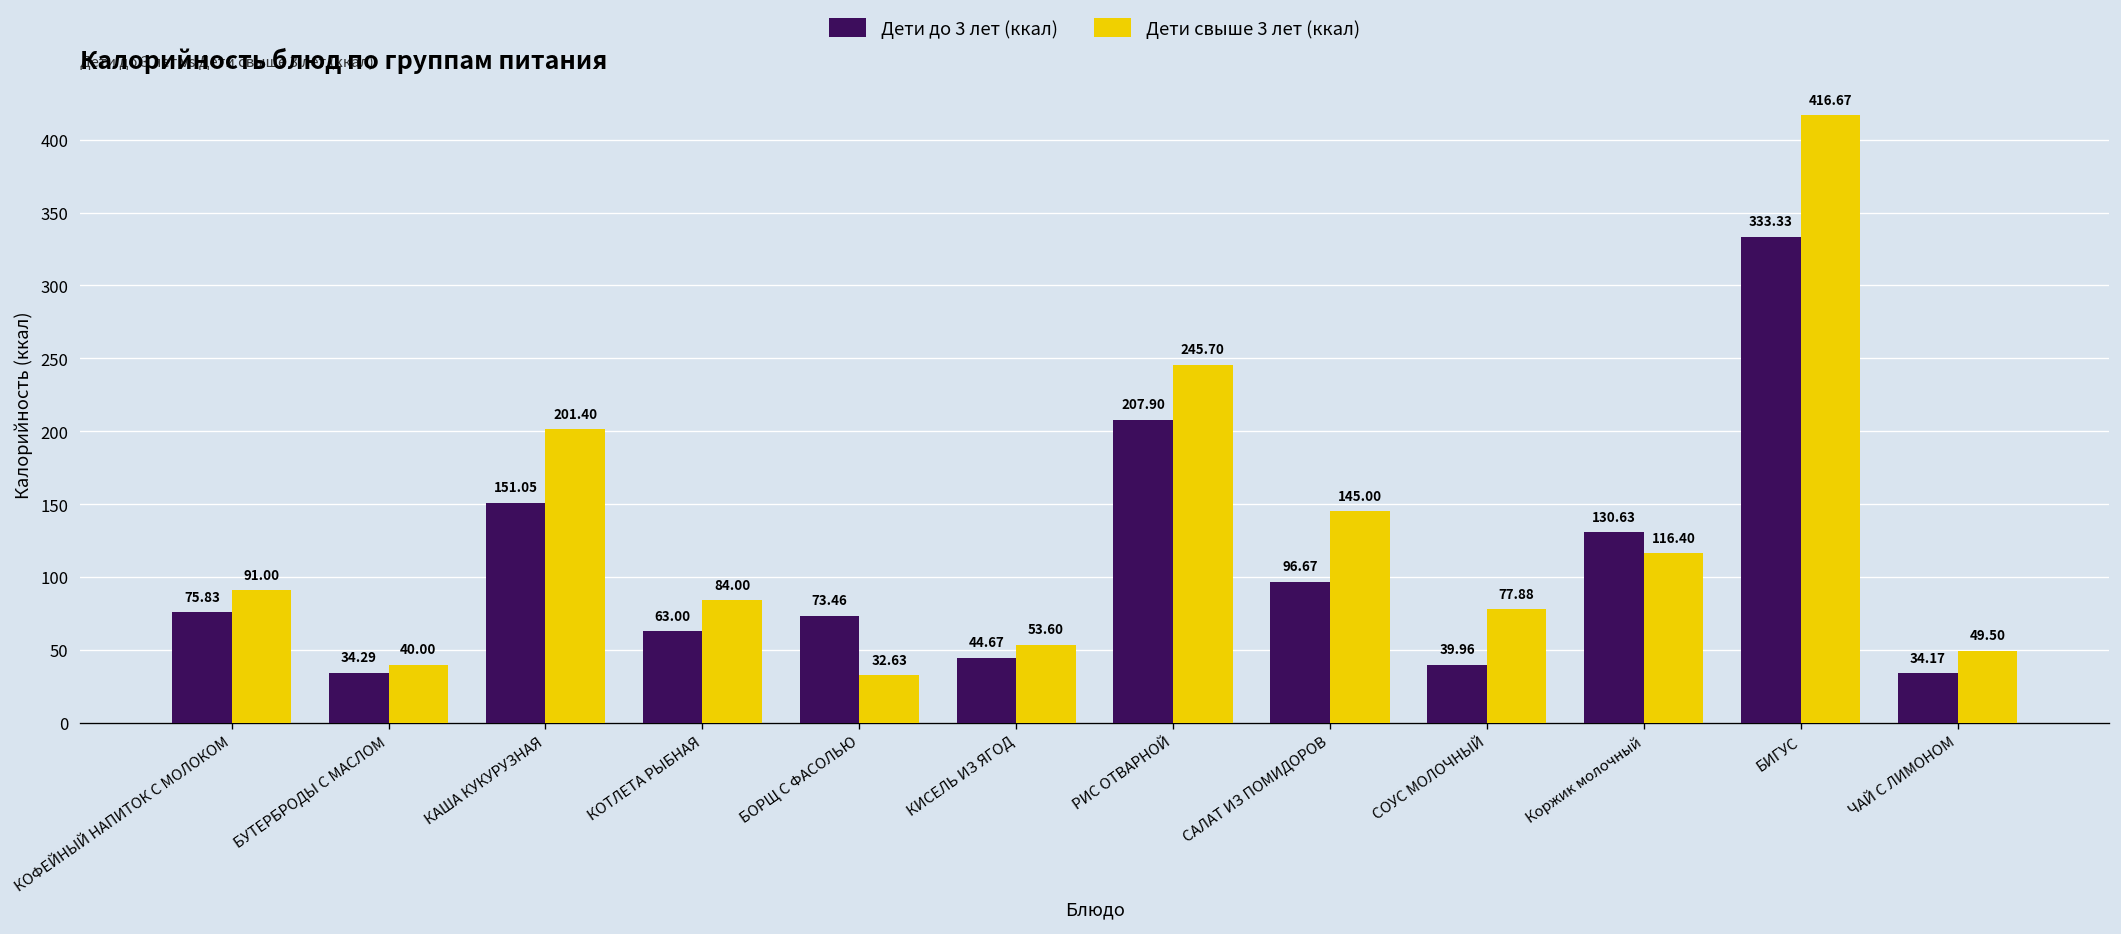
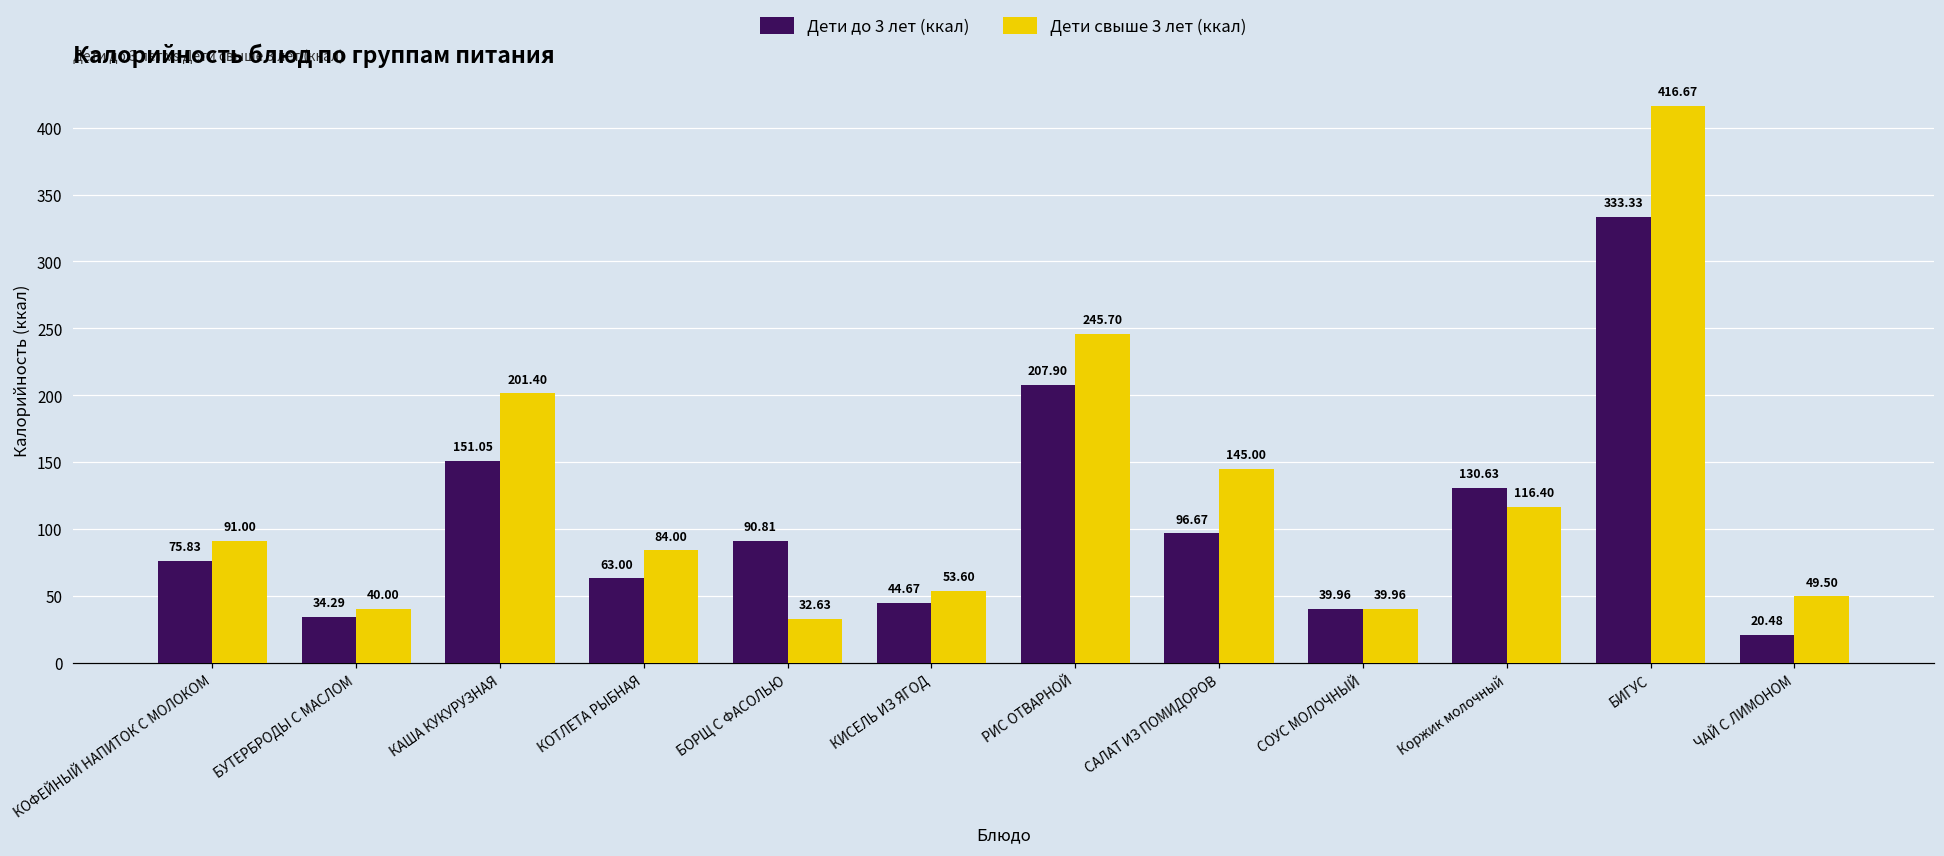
  {
    "Дети до 3 лет (ккал)": {
      "КОФЕЙНЫЙ НАПИТОК С МОЛОКОМ": 75.83,
      "БУТЕРБРОДЫ С МАСЛОМ": 34.29,
      "КАША КУКУРУЗНАЯ": 151.05,
      "КОТЛЕТА РЫБНАЯ": 63.00,
-     "БОРЩ С ФАСОЛЬЮ": 73.46,
+     "БОРЩ С ФАСОЛЬЮ": 90.81,
      "КИСЕЛЬ ИЗ ЯГОД": 44.67,
      "РИС ОТВАРНОЙ": 207.90,
      "САЛАТ ИЗ ПОМИДОРОВ": 96.67,
      "СОУС МОЛОЧНЫЙ": 39.96,
      "Коржик молочный": 130.63,
      "БИГУС": 333.33,
-     "ЧАЙ С ЛИМОНОМ": 34.17
+     "ЧАЙ С ЛИМОНОМ": 20.48
    },
    "Дети свыше 3 лет (ккал)": {
      "КОФЕЙНЫЙ НАПИТОК С МОЛОКОМ": 91.00,
      "БУТЕРБРОДЫ С МАСЛОМ": 40.00,
      "КАША КУКУРУЗНАЯ": 201.40,
      "КОТЛЕТА РЫБНАЯ": 84.00,
      "БОРЩ С ФАСОЛЬЮ": 32.63,
      "КИСЕЛЬ ИЗ ЯГОД": 53.60,
      "РИС ОТВАРНОЙ": 245.70,
      "САЛАТ ИЗ ПОМИДОРОВ": 145.00,
-     "СОУС МОЛОЧНЫЙ": 77.88,
+     "СОУС МОЛОЧНЫЙ": 39.96,
      "Коржик молочный": 116.40,
      "БИГУС": 416.67,
      "ЧАЙ С ЛИМОНОМ": 49.50
    }
  }
